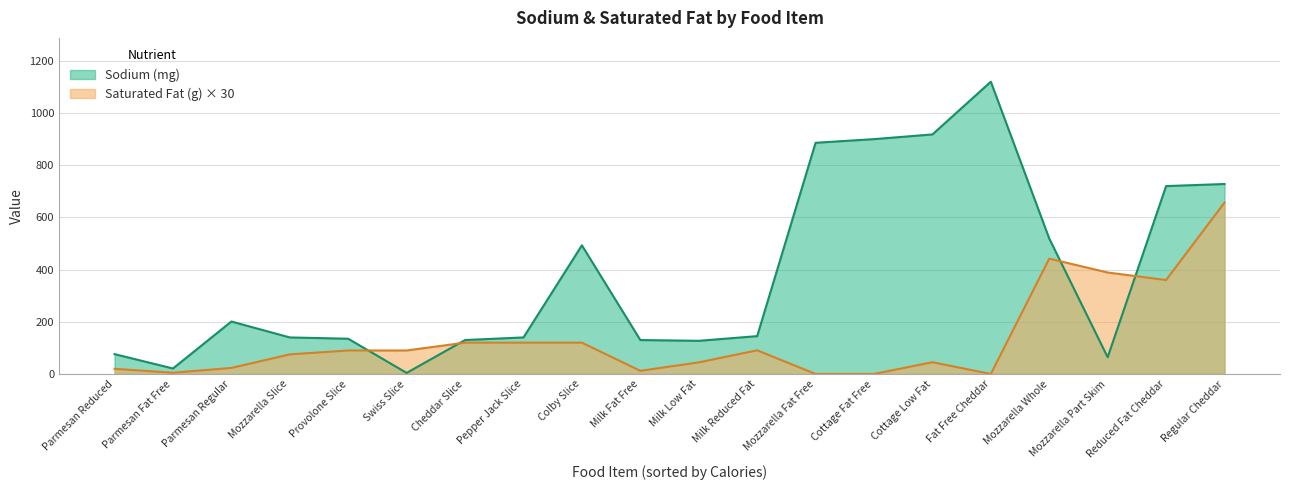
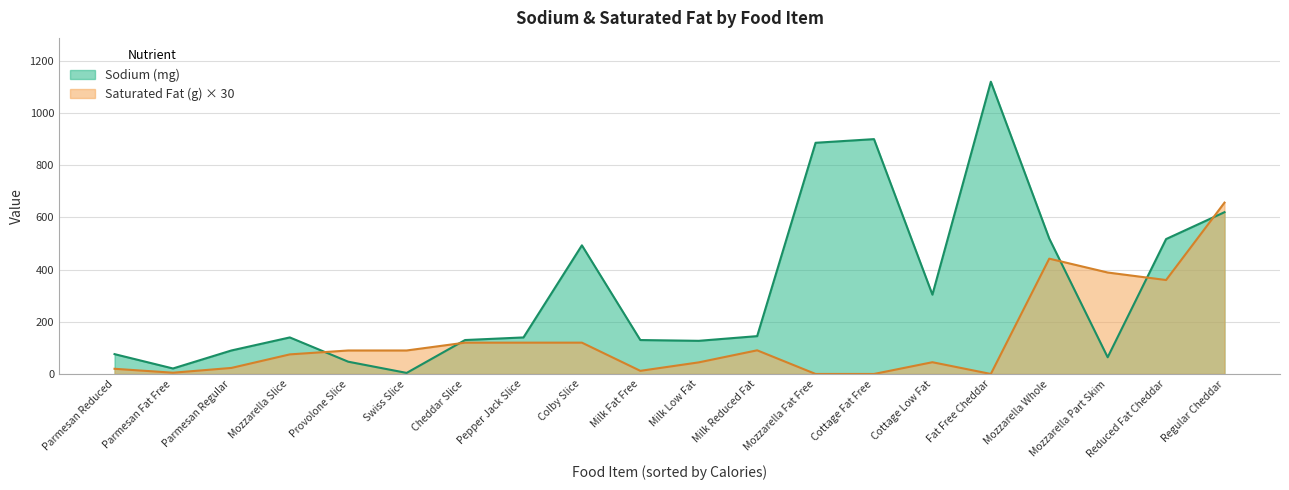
  {
    "Sodium (mg)": {
      "Parmesan Reduced": 80,
      "Parmesan Fat Free": 20,
-     "Parmesan Regular": 200,
+     "Parmesan Regular": 90,
      "Mozzarella Slice": 140,
-     "Provolone Slice": 140,
+     "Provolone Slice": 50,
      "Swiss Slice": 0,
      "Cheddar Slice": 130,
      "Pepper Jack Slice": 140,
      "Colby Slice": 490,
      "Milk Fat Free": 130,
      "Milk Low Fat": 130,
      "Milk Reduced Fat": 150,
      "Mozzarella Fat Free": 890,
      "Cottage Fat Free": 900,
-     "Cottage Low Fat": 920,
+     "Cottage Low Fat": 300,
      "Fat Free Cheddar": 1120,
      "Mozzarella Whole": 520,
      "Mozzarella Part Skim": 60,
-     "Reduced Fat Cheddar": 720,
-     "Regular Cheddar": 730
+     "Reduced Fat Cheddar": 520,
+     "Regular Cheddar": 620
    },
    "Saturated Fat (g) × 30": {
      "Parmesan Reduced": 20,
      "Parmesan Fat Free": 0,
      "Parmesan Regular": 20,
      "Mozzarella Slice": 80,
      "Provolone Slice": 90,
      "Swiss Slice": 90,
      "Cheddar Slice": 120,
      "Pepper Jack Slice": 120,
      "Colby Slice": 120,
      "Milk Fat Free": 10,
      "Milk Low Fat": 40,
      "Milk Reduced Fat": 90,
      "Mozzarella Fat Free": 0,
      "Cottage Fat Free": 0,
      "Cottage Low Fat": 50,
      "Fat Free Cheddar": 0,
      "Mozzarella Whole": 440,
      "Mozzarella Part Skim": 390,
      "Reduced Fat Cheddar": 360,
      "Regular Cheddar": 660
    }
  }
